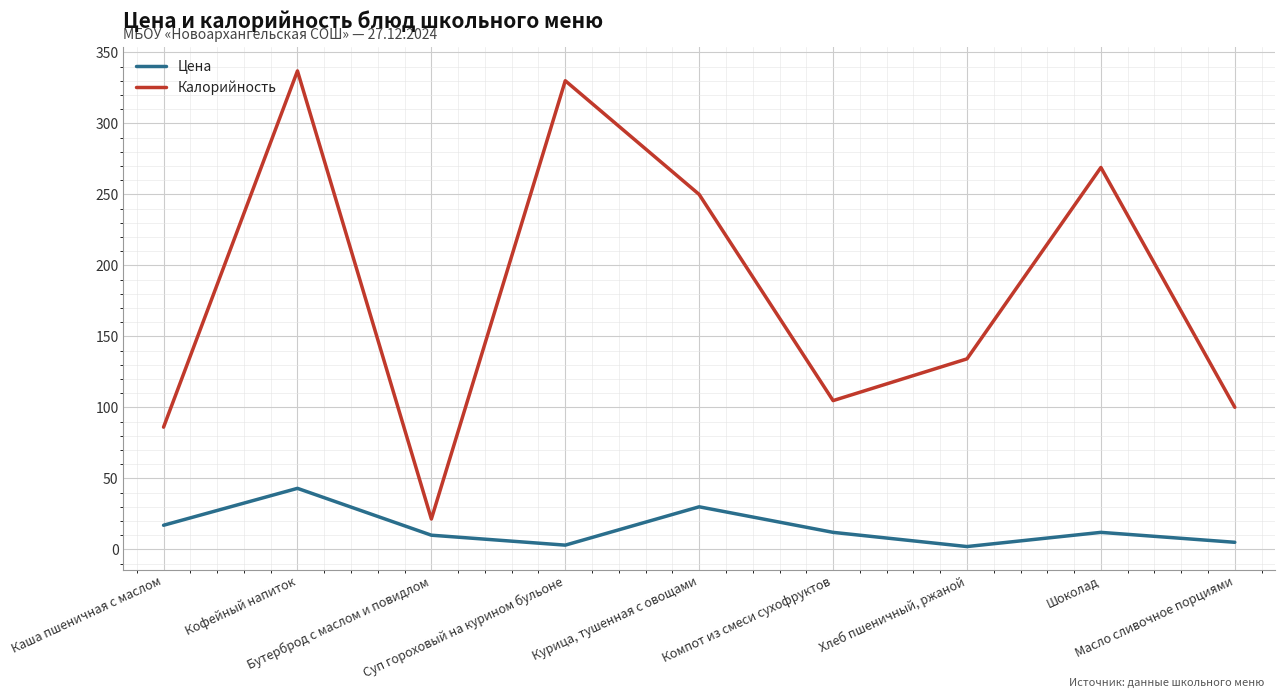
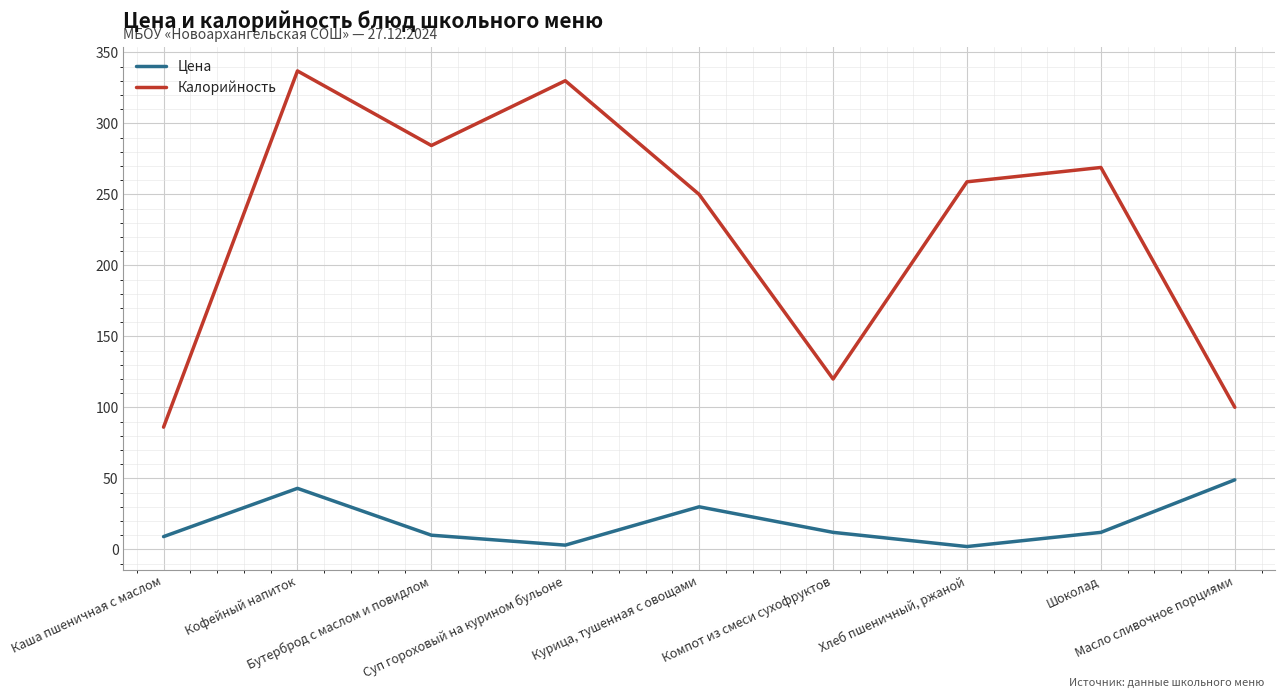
  {
    "Цена": {
-     "Каша пшеничная с маслом": 17,
+     "Каша пшеничная с маслом": 9,
      "Кофейный напиток": 43,
      "Бутерброд с маслом и повидлом": 10,
      "Суп гороховый на курином бульоне": 3,
      "Курица, тушенная с овощами": 30,
      "Компот из смеси сухофруктов": 12,
      "Хлеб пшеничный, ржаной": 2,
      "Шоколад": 12,
-     "Масло сливочное порциями": 5
+     "Масло сливочное порциями": 49
    },
    "Калорийность": {
      "Каша пшеничная с маслом": 86,
      "Кофейный напиток": 337,
-     "Бутерброд с маслом и повидлом": 21,
+     "Бутерброд с маслом и повидлом": 284,
      "Суп гороховый на курином бульоне": 330,
      "Курица, тушенная с овощами": 250,
-     "Компот из смеси сухофруктов": 105,
-     "Хлеб пшеничный, ржаной": 134,
+     "Компот из смеси сухофруктов": 120,
+     "Хлеб пшеничный, ржаной": 259,
      "Шоколад": 269,
      "Масло сливочное порциями": 100
    }
  }
